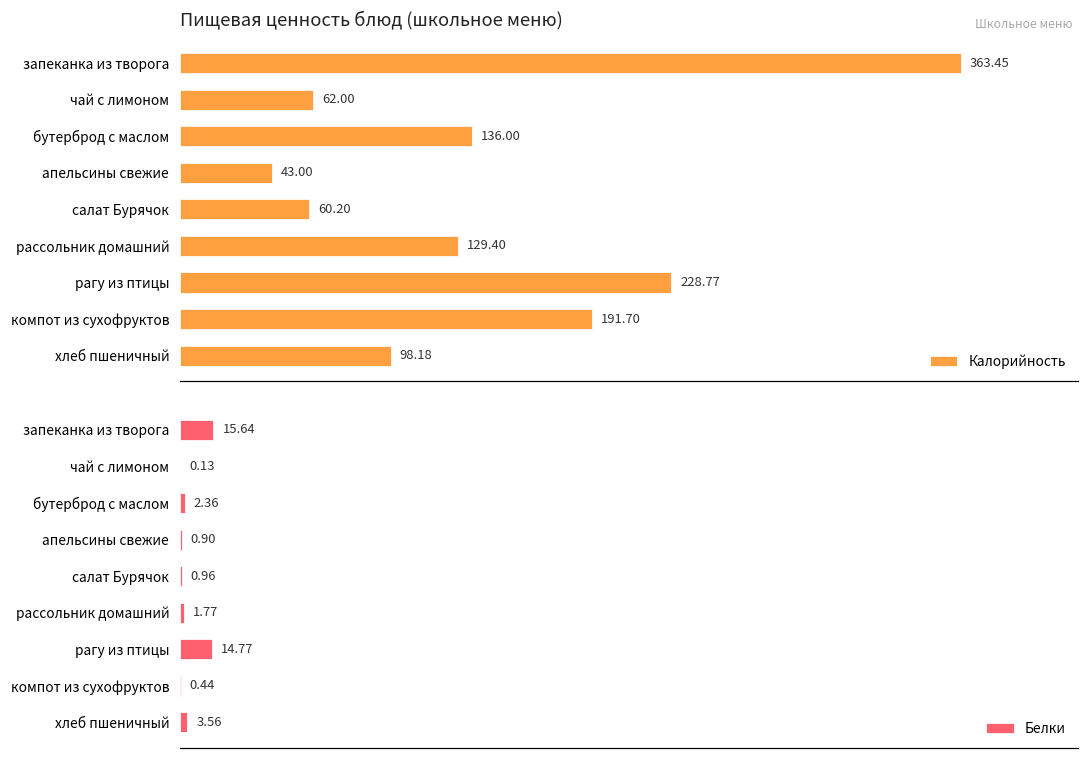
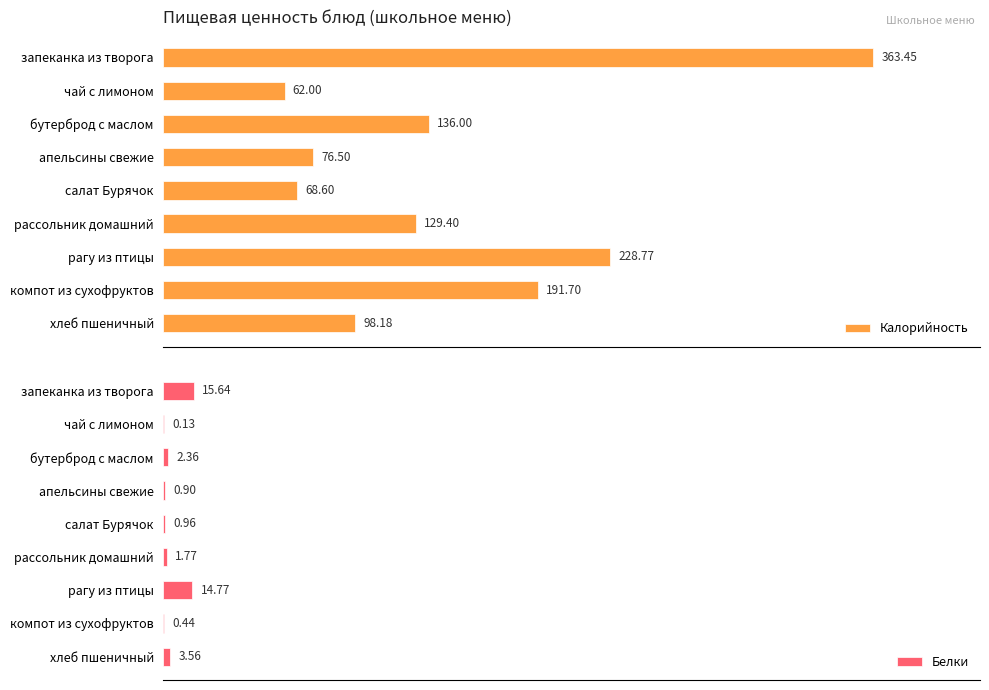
  {
    "Пищевая ценность блюд (школьное меню)": {
      "запеканка из творога": 363.45,
      "чай с лимоном": 62.00,
      "бутерброд с маслом": 136.00,
-     "апельсины свежие": 43.00,
-     "салат Бурячок": 60.20,
+     "апельсины свежие": 76.50,
+     "салат Бурячок": 68.60,
      "рассольник домашний": 129.40,
      "рагу из птицы": 228.77,
      "компот из сухофруктов": 191.70,
      "хлеб пшеничный": 98.18
    }
  }
